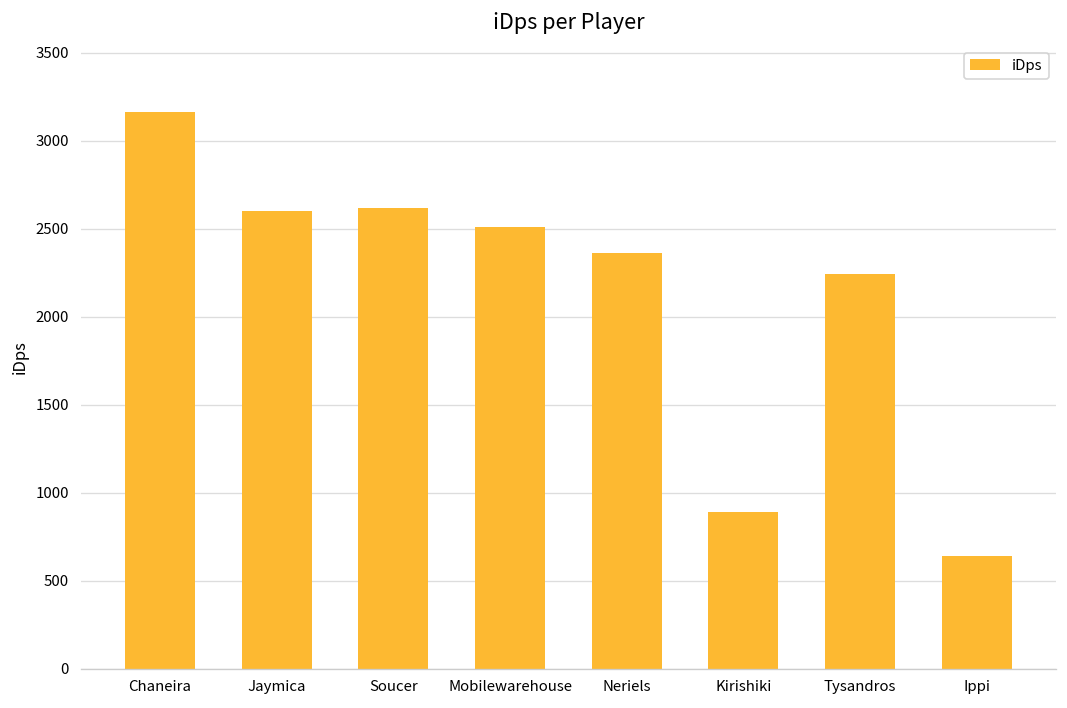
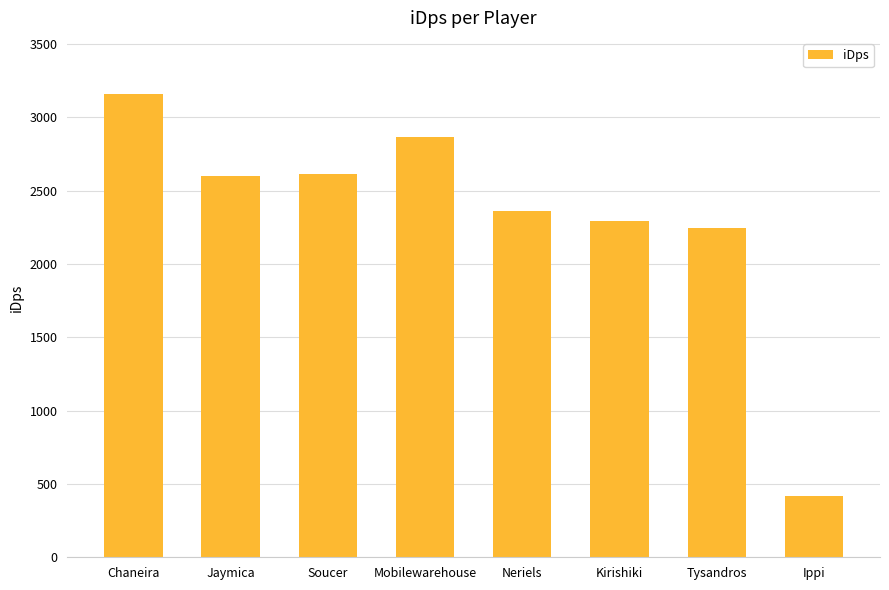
  {
    "Chaneira": 3160,
    "Jaymica": 2600,
    "Soucer": 2620,
-   "Mobilewarehouse": 2510,
+   "Mobilewarehouse": 2870,
    "Neriels": 2360,
-   "Kirishiki": 890,
+   "Kirishiki": 2290,
    "Tysandros": 2240,
-   "Ippi": 640
+   "Ippi": 420
  }
